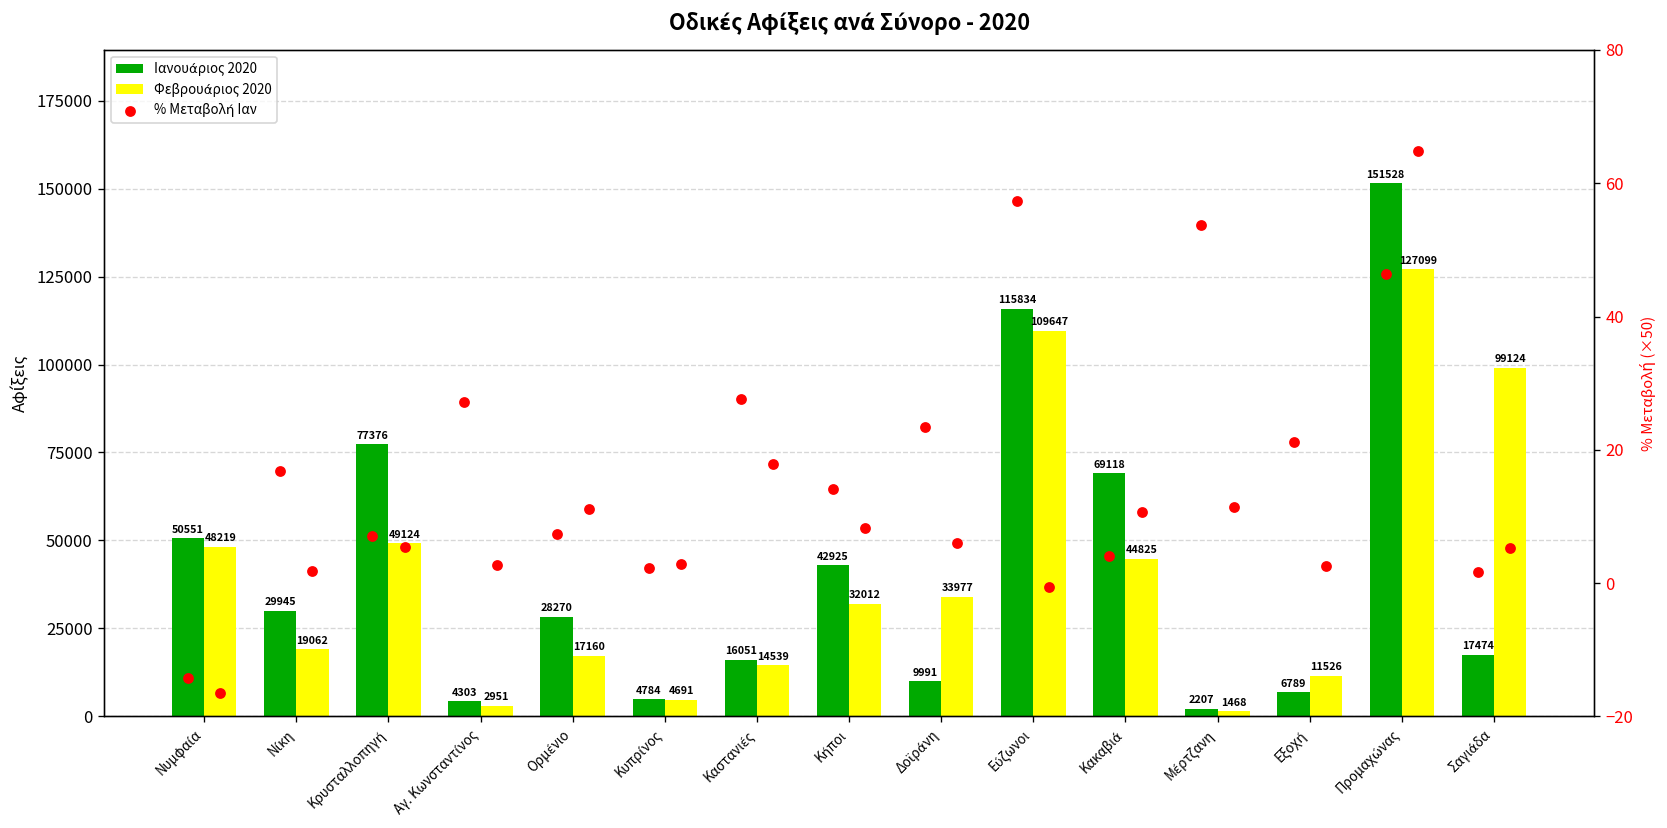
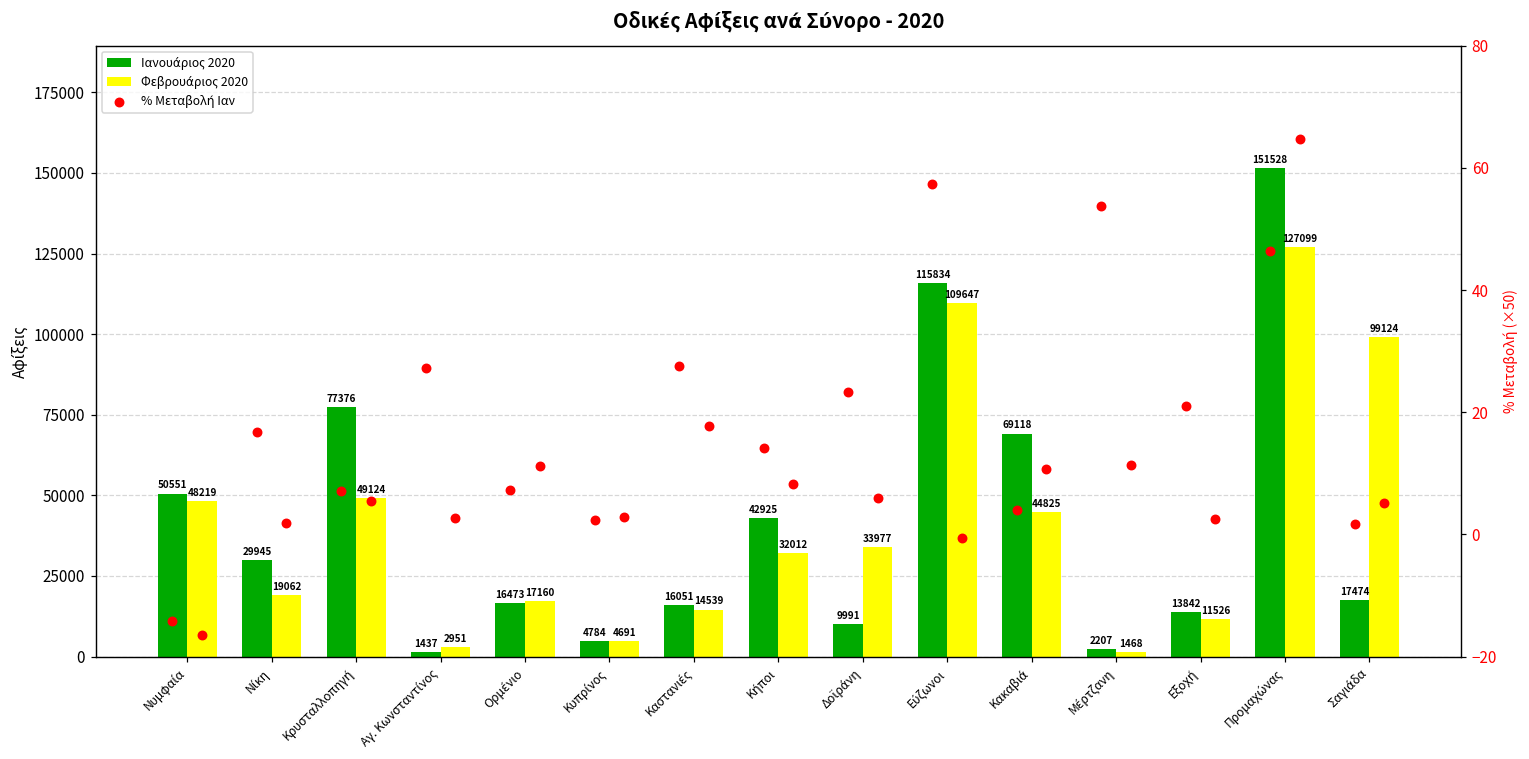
  {
    "Ιανουάριος 2020": {
      "Nυμφαία": 50551,
      "Νίκη": 29945,
      "Κρυσταλλoπηγή": 77376,
-     "Αγ. Κωνσταντίνος": 4303,
-     "Ορμένιο": 28270,
+     "Αγ. Κωνσταντίνος": 1437,
+     "Ορμένιο": 16473,
      "Κυπρίνος": 4784,
      "Καστανιές": 16051,
      "Κήποι": 42925,
      "Δοϊράνη": 9991,
      "Εύζωνοι": 115834,
      "Κακαβιά": 69118,
      "Μέρτζανη": 2207,
-     "Εξοχή": 6789,
+     "Εξοχή": 13842,
      "Προμαχώνας": 151528,
      "Σαγιάδα": 17474
    },
    "Φεβρουάριος 2020": {
      "Nυμφαία": 48219,
      "Νίκη": 19062,
      "Κρυσταλλoπηγή": 49124,
      "Αγ. Κωνσταντίνος": 2951,
      "Ορμένιο": 17160,
      "Κυπρίνος": 4691,
      "Καστανιές": 14539,
      "Κήποι": 32012,
      "Δοϊράνη": 33977,
      "Εύζωνοι": 109647,
      "Κακαβιά": 44825,
      "Μέρτζανη": 1468,
      "Εξοχή": 11526,
      "Προμαχώνας": 127099,
      "Σαγιάδα": 99124
    }
  }
